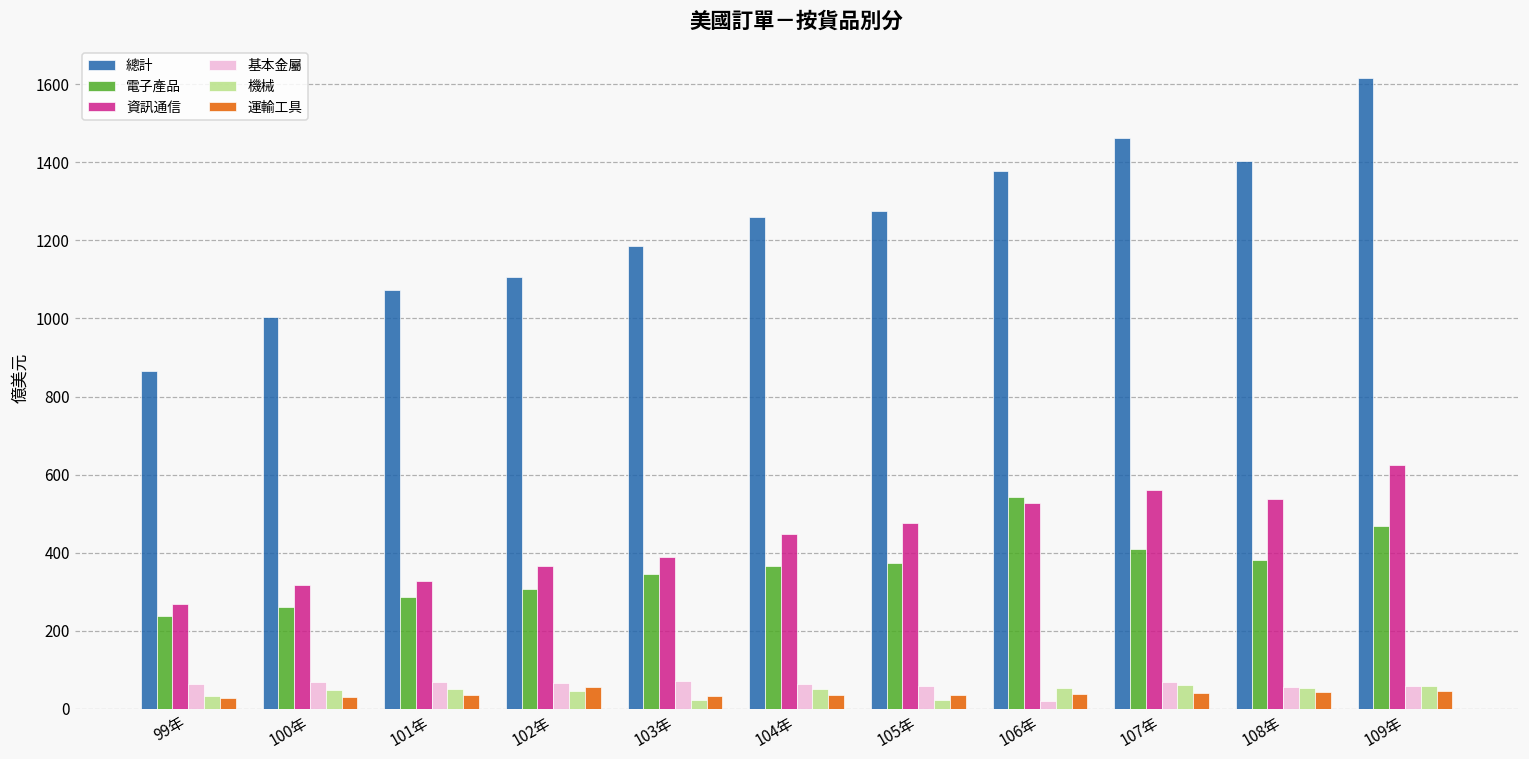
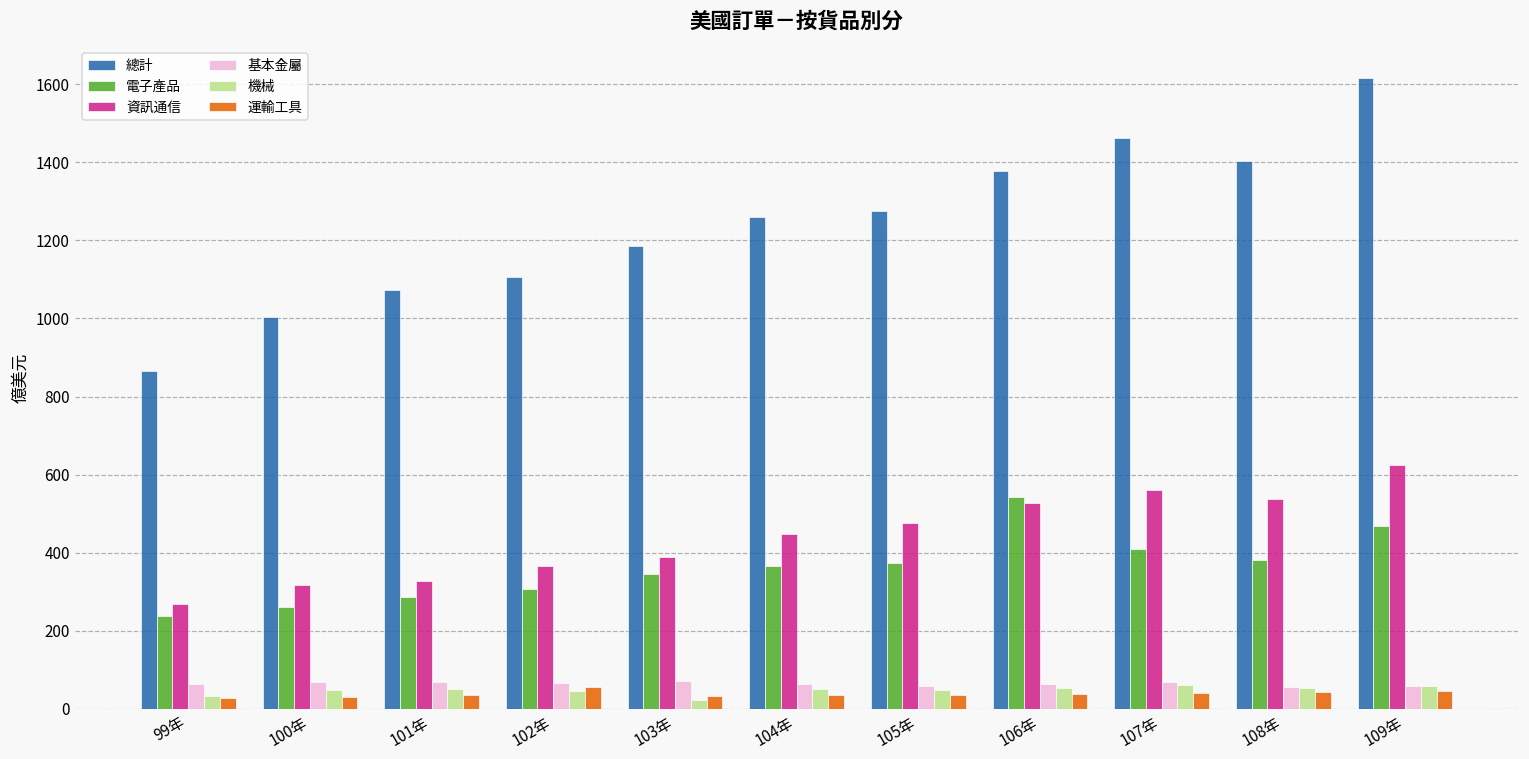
  {
    "總計": {
      "99年": 870,
      "100年": 1000,
      "101年": 1070,
      "102年": 1110,
      "103年": 1190,
      "104年": 1260,
      "105年": 1280,
      "106年": 1380,
      "107年": 1460,
      "108年": 1400,
      "109年": 1620
    },
    "電子產品": {
      "99年": 240,
      "100年": 260,
      "101年": 290,
      "102年": 310,
      "103年": 350,
      "104年": 370,
      "105年": 370,
      "106年": 540,
      "107年": 410,
      "108年": 380,
      "109年": 470
    },
    "資訊通信": {
      "99年": 270,
      "100年": 320,
      "101年": 330,
      "102年": 370,
      "103年": 390,
      "104年": 450,
      "105年": 480,
      "106年": 530,
      "107年": 560,
      "108年": 540,
      "109年": 620
    },
    "基本金屬": {
      "99年": 60,
      "100年": 70,
      "101年": 70,
      "102年": 70,
      "103年": 70,
      "104年": 60,
      "105年": 60,
-     "106年": 20,
+     "106年": 60,
      "107年": 70,
      "108年": 60,
      "109年": 60
    },
    "機械": {
      "99年": 30,
      "100年": 50,
      "101年": 50,
      "102年": 50,
      "103年": 20,
      "104年": 50,
-     "105年": 20,
+     "105年": 50,
      "106年": 50,
      "107年": 60,
      "108年": 50,
      "109年": 60
    },
    "運輸工具": {
      "99年": 30,
      "100年": 30,
      "101年": 30,
      "102年": 60,
      "103年": 30,
      "104年": 30,
      "105年": 40,
      "106年": 40,
      "107年": 40,
      "108年": 40,
      "109年": 50
    }
  }
